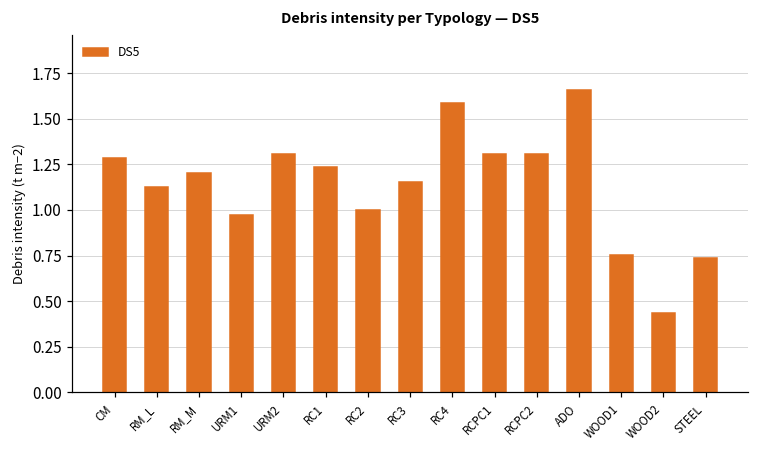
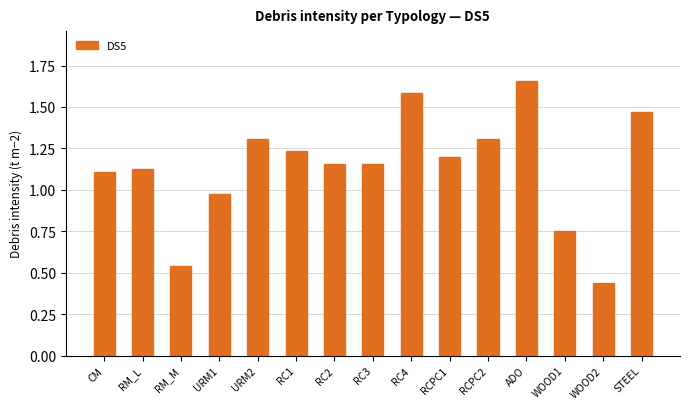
  {
-   "CM": 1.28,
+   "CM": 1.11,
    "RM_L": 1.13,
-   "RM_M": 1.20,
+   "RM_M": 0.54,
    "URM1": 0.97,
    "URM2": 1.31,
    "RC1": 1.23,
-   "RC2": 1.00,
+   "RC2": 1.15,
    "RC3": 1.15,
    "RC4": 1.58,
-   "RCPC1": 1.31,
+   "RCPC1": 1.20,
    "RCPC2": 1.31,
    "ADO": 1.66,
    "WOOD1": 0.75,
    "WOOD2": 0.44,
-   "STEEL": 0.74
+   "STEEL": 1.47
  }
